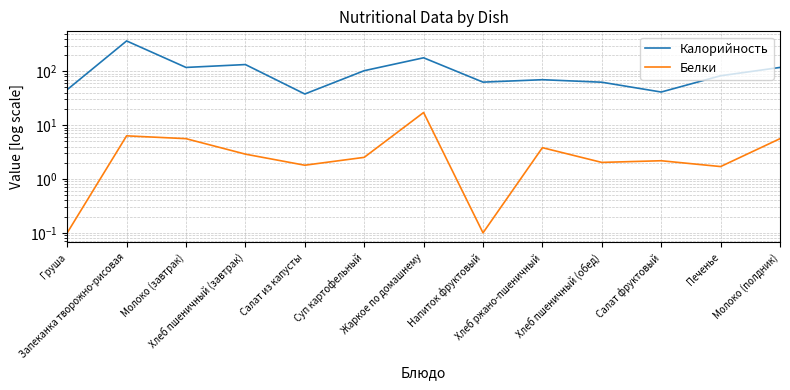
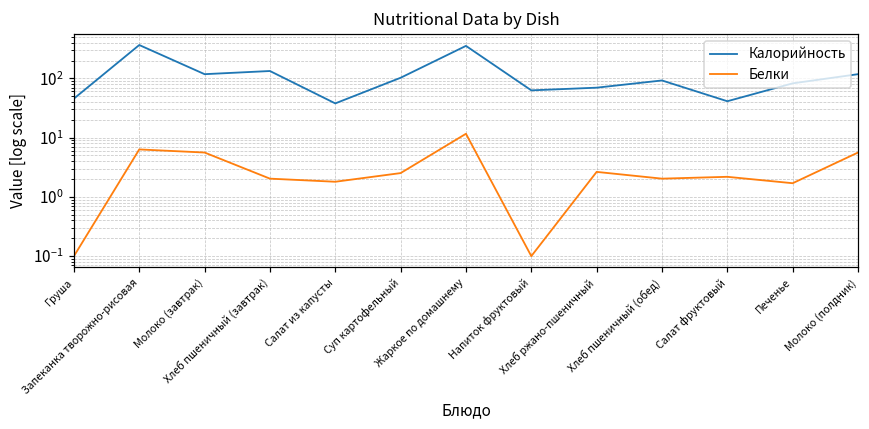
  {
    "Калорийность": {
      "Груша": 50,
      "Запеканка творожно-рисовая": 400,
      "Молоко (завтрак)": 120,
      "Хлеб пшеничный (завтрак)": 130,
      "Салат из капусты": 40,
      "Суп картофельный": 100,
-     "Жаркое по домашнему": 180,
+     "Жаркое по домашнему": 400,
      "Напиток фруктовый": 60,
      "Хлеб ржано-пшеничный": 70,
-     "Хлеб пшеничный (обед)": 60,
+     "Хлеб пшеничный (обед)": 90,
      "Салат фруктовый": 40,
      "Молоко (полдник)": 120
    },
    "Белки": {
      "Груша": 0.1,
      "Запеканка творожно-рисовая": 6,
      "Молоко (завтрак)": 6,
-     "Хлеб пшеничный (завтрак)": 3,
+     "Хлеб пшеничный (завтрак)": 2.0,
      "Салат из капусты": 1.8,
      "Суп картофельный": 3,
-     "Жаркое по домашнему": 17,
+     "Жаркое по домашнему": 12,
      "Напиток фруктовый": 0.1,
-     "Хлеб ржано-пшеничный": 4,
+     "Хлеб ржано-пшеничный": 3,
      "Хлеб пшеничный (обед)": 2.0,
      "Салат фруктовый": 2.2,
      "Печенье": 1.7,
      "Молоко (полдник)": 6
    }
  }
